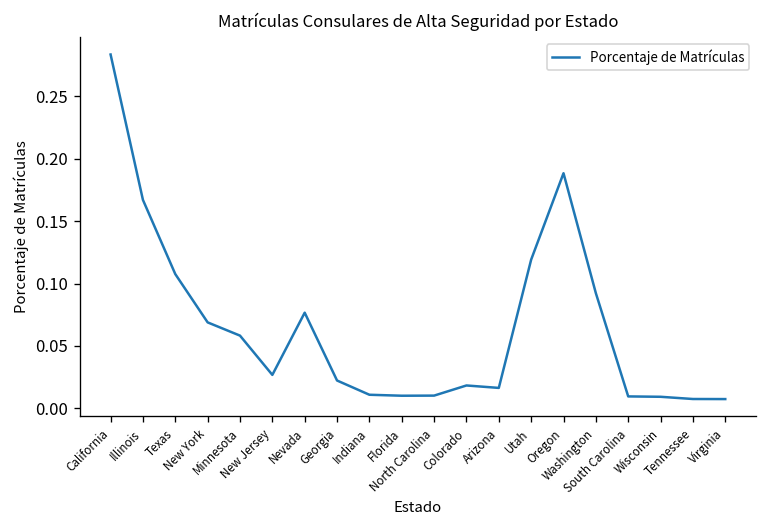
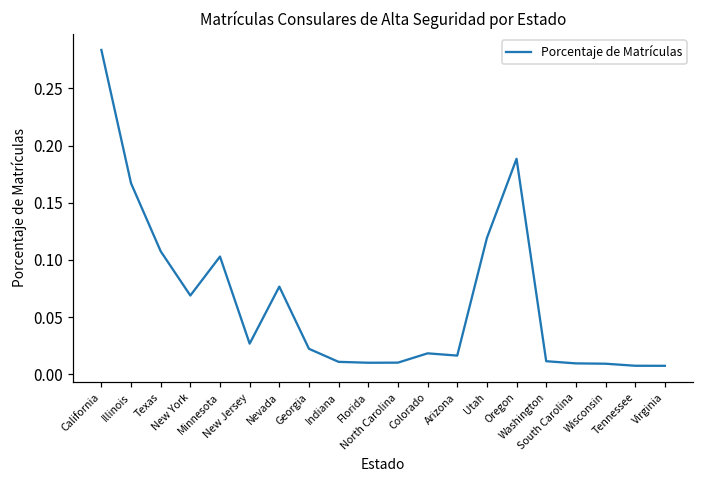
  {
    "California": 0.284,
    "Illinois": 0.167,
    "Texas": 0.108,
    "New York": 0.069,
-   "Minnesota": 0.058,
+   "Minnesota": 0.103,
    "New Jersey": 0.027,
    "Nevada": 0.077,
    "Georgia": 0.022,
    "Indiana": 0.011,
    "Florida": 0.010,
    "North Carolina": 0.010,
    "Colorado": 0.018,
    "Arizona": 0.016,
    "Utah": 0.119,
    "Oregon": 0.188,
-   "Washington": 0.092,
+   "Washington": 0.011,
    "South Carolina": 0.010,
    "Wisconsin": 0.009,
    "Tennessee": 0.008,
    "Virginia": 0.007
  }
